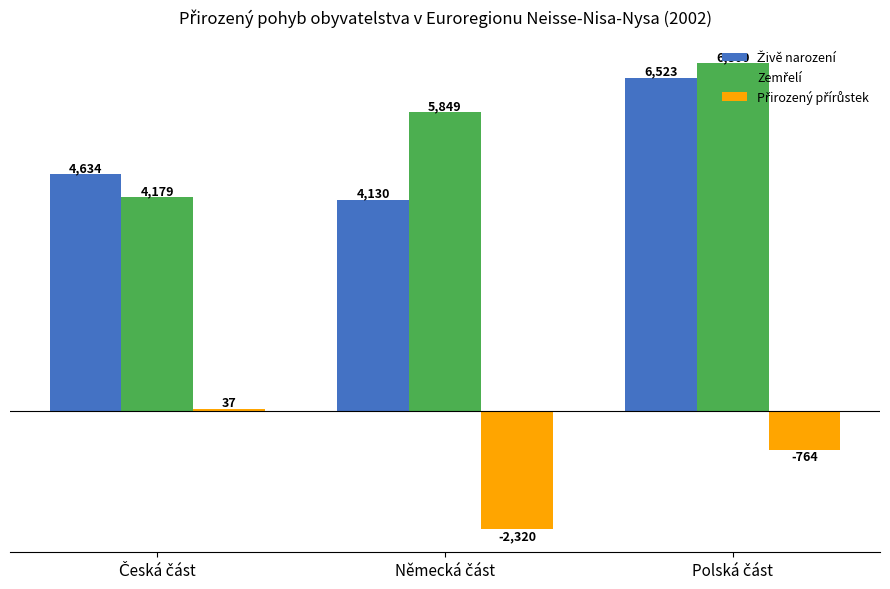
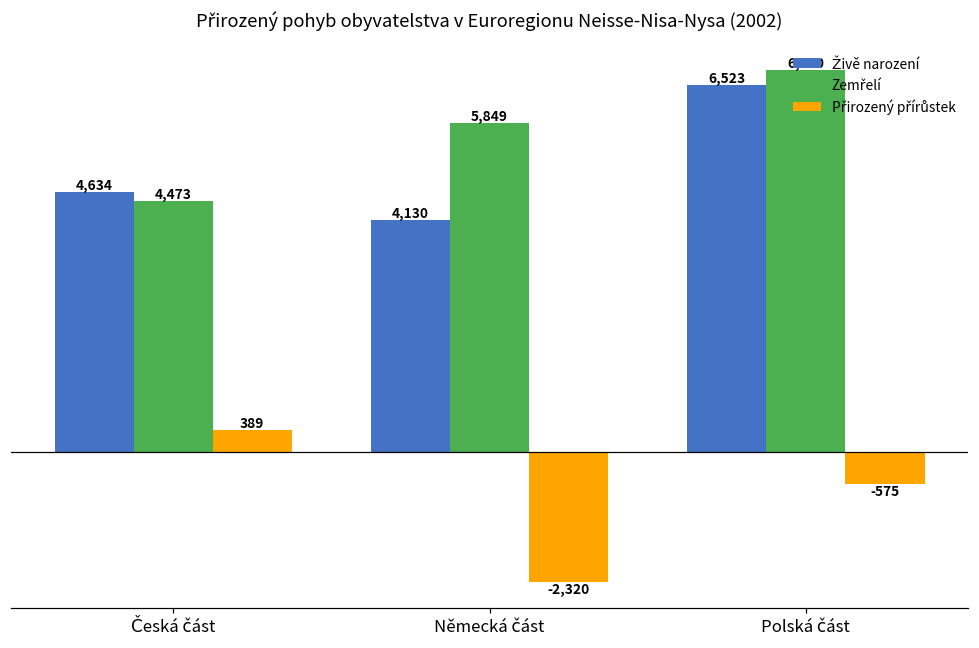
  {
    "Živě narození": {
      "Česká část": "4,634",
      "Německá část": "4,130",
      "Polská část": "6,523"
    },
    "Zemřelí": {
-     "Česká část": "4,179",
+     "Česká část": "4,473",
      "Německá část": "5,849",
      "Polská část": "6,800"
    },
    "Přirozený přírůstek": {
-     "Česká část": "37",
+     "Česká část": "389",
      "Německá část": "-2,320",
-     "Polská část": "-764"
+     "Polská část": "-575"
    }
  }
